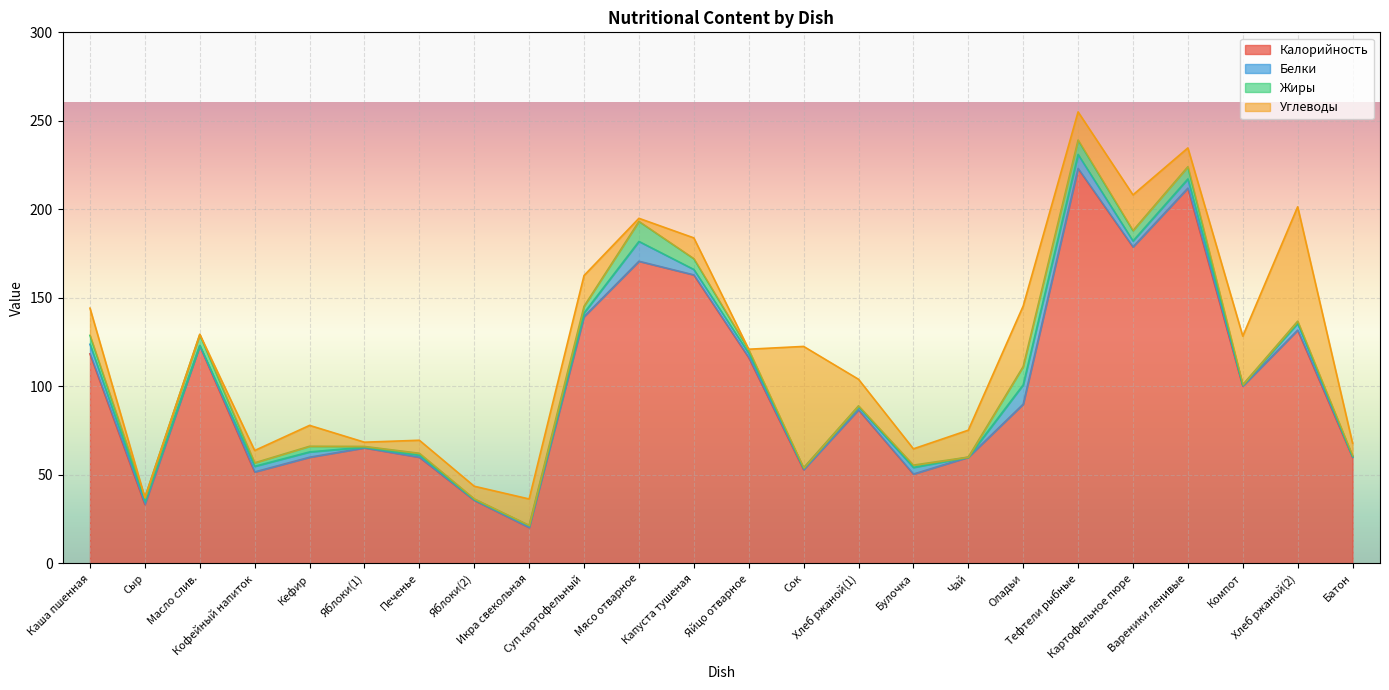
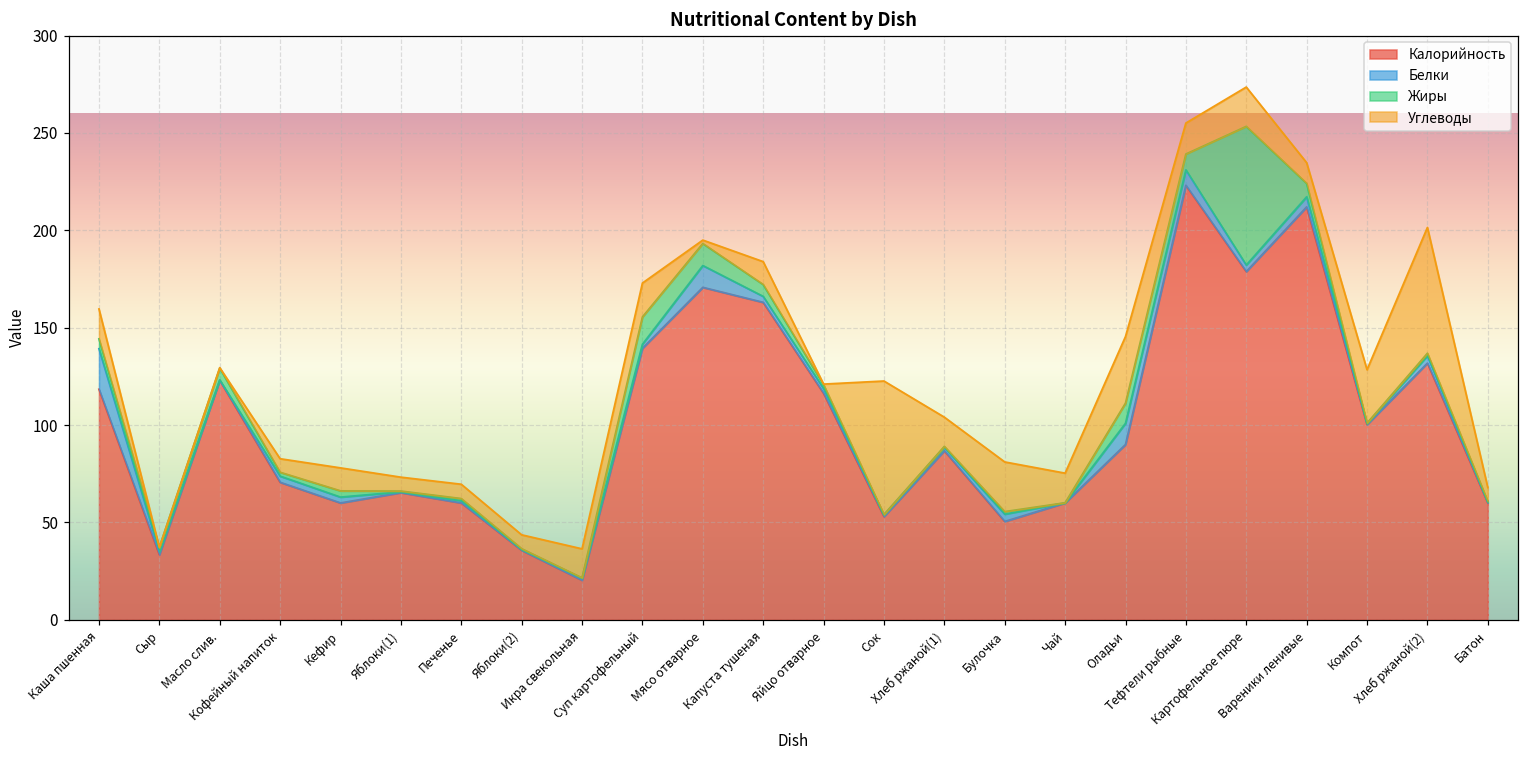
  {
    "Калорийность": {
      "Каша пшенная": 118,
      "Сыр": 33,
-     "Кофейный напиток": 52,
+     "Кофейный напиток": 71,
      "Кефир": 60,
      "Суп картофельный": 139,
      "Мясо отварное": 171,
      "Капуста тушеная": 163,
      "Яйцо отварное": 116,
      "Хлеб ржаной(1)": 87,
      "Булочка": 51,
      "Оладьи": 90,
      "Тефтели рыбные": 223,
      "Картофельное пюре": 179,
      "Вареники ленивые": 212,
      "Хлеб ржаной(2)": 132
    },
    "Белки": {
-     "Каша пшенная": 5,
+     "Каша пшенная": 21,
      "Сыр": 2,
      "Кофейный напиток": 3,
      "Кефир": 3,
      "Суп картофельный": 2,
      "Мясо отварное": 11,
      "Капуста тушеная": 3,
      "Яйцо отварное": 2,
      "Оладьи": 11,
      "Тефтели рыбные": 8,
      "Картофельное пюре": 3,
      "Вареники ленивые": 5
    },
    "Жиры": {
      "Каша пшенная": 5,
      "Кофейный напиток": 2,
      "Кефир": 3,
-     "Суп картофельный": 4,
+     "Суп картофельный": 14,
      "Мясо отварное": 11,
      "Капуста тушеная": 6,
      "Оладьи": 10,
      "Тефтели рыбные": 8,
-     "Картофельное пюре": 6,
+     "Картофельное пюре": 71,
      "Вареники ленивые": 7
    },
    "Углеводы": {
      "Каша пшенная": 15,
      "Кофейный напиток": 7,
      "Кефир": 12,
-     "Яблоки(1)": 2,
+     "Яблоки(1)": 7,
      "Печенье": 7,
      "Яблоки(2)": 7,
      "Икра свекольная": 15,
      "Суп картофельный": 17,
      "Мясо отварное": 2,
      "Капуста тушеная": 12,
      "Сок": 69,
      "Хлеб ржаной(1)": 15,
-     "Булочка": 9,
+     "Булочка": 26,
      "Чай": 15,
      "Оладьи": 34,
      "Тефтели рыбные": 16,
      "Картофельное пюре": 20,
      "Вареники ленивые": 11,
      "Компот": 27,
      "Хлеб ржаной(2)": 65,
      "Батон": 7
    }
  }
